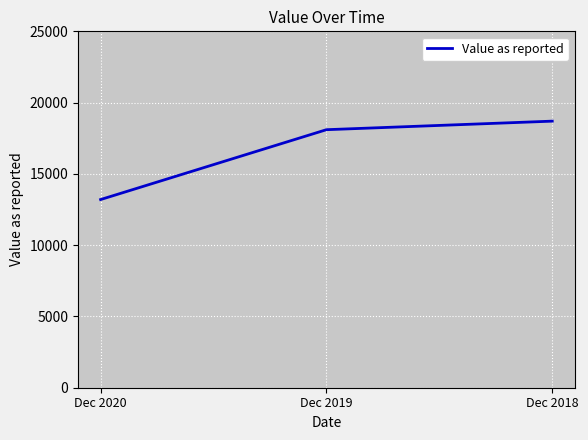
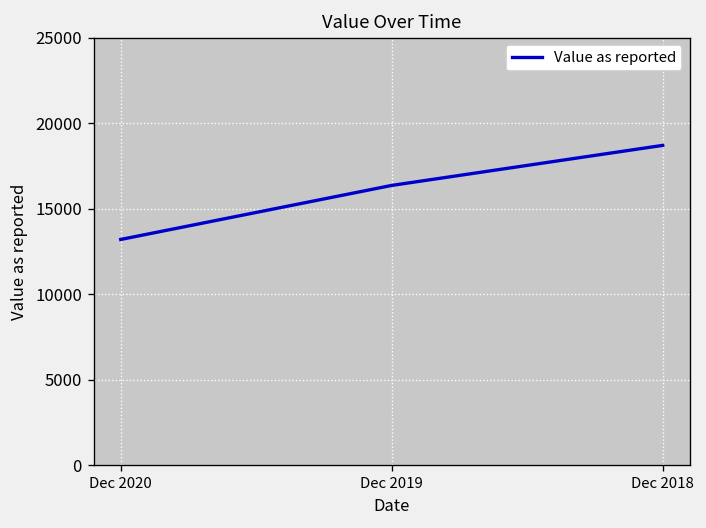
  {
    "Dec 2020": 13200,
-   "Dec 2019": 18100,
+   "Dec 2019": 16400,
    "Dec 2018": 18700
  }
